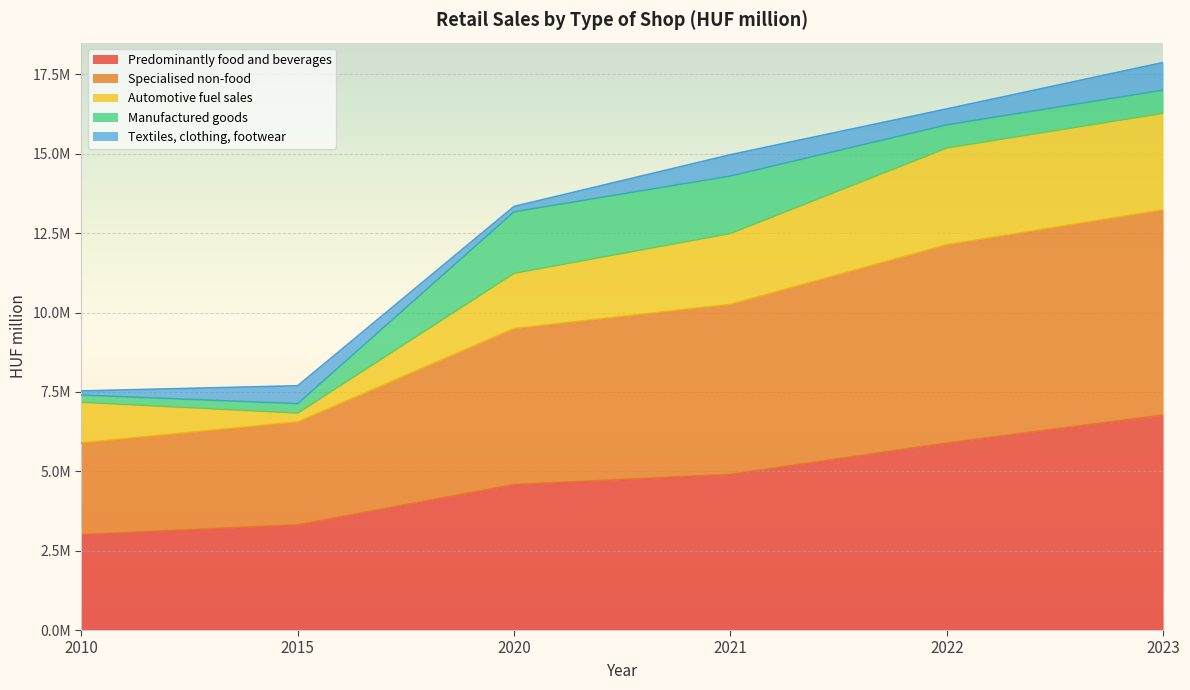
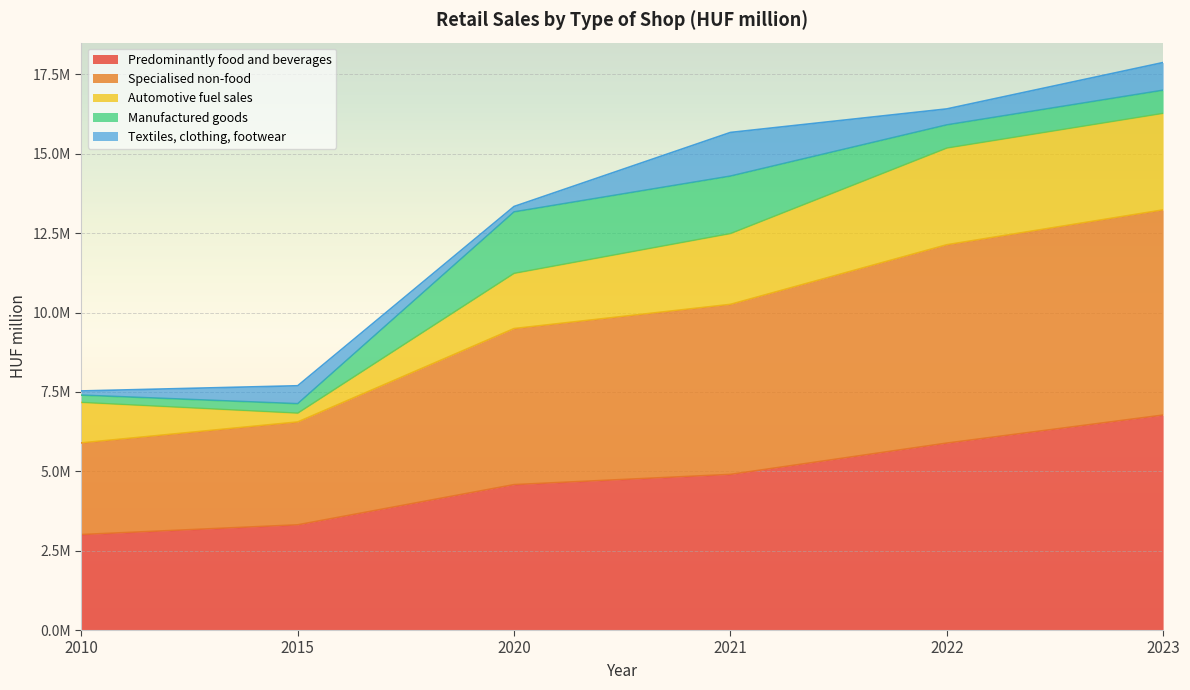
  {
    "Automotive fuel sales": {
      "2010": 1300000,
      "2015": 300000,
      "2020": 1700000,
      "2021": 2200000,
      "2022": 3000000,
      "2023": 3000000
    },
    "Manufactured goods": {
      "2010": 200000,
      "2015": 300000,
      "2020": 1900000,
      "2021": 1800000,
      "2022": 700000,
      "2023": 700000
    },
    "Textiles, clothing, footwear": {
      "2010": 100000,
      "2015": 600000,
      "2020": 200000,
-     "2021": 700000,
+     "2021": 1400000,
      "2022": 500000,
      "2023": 900000
    }
  }
